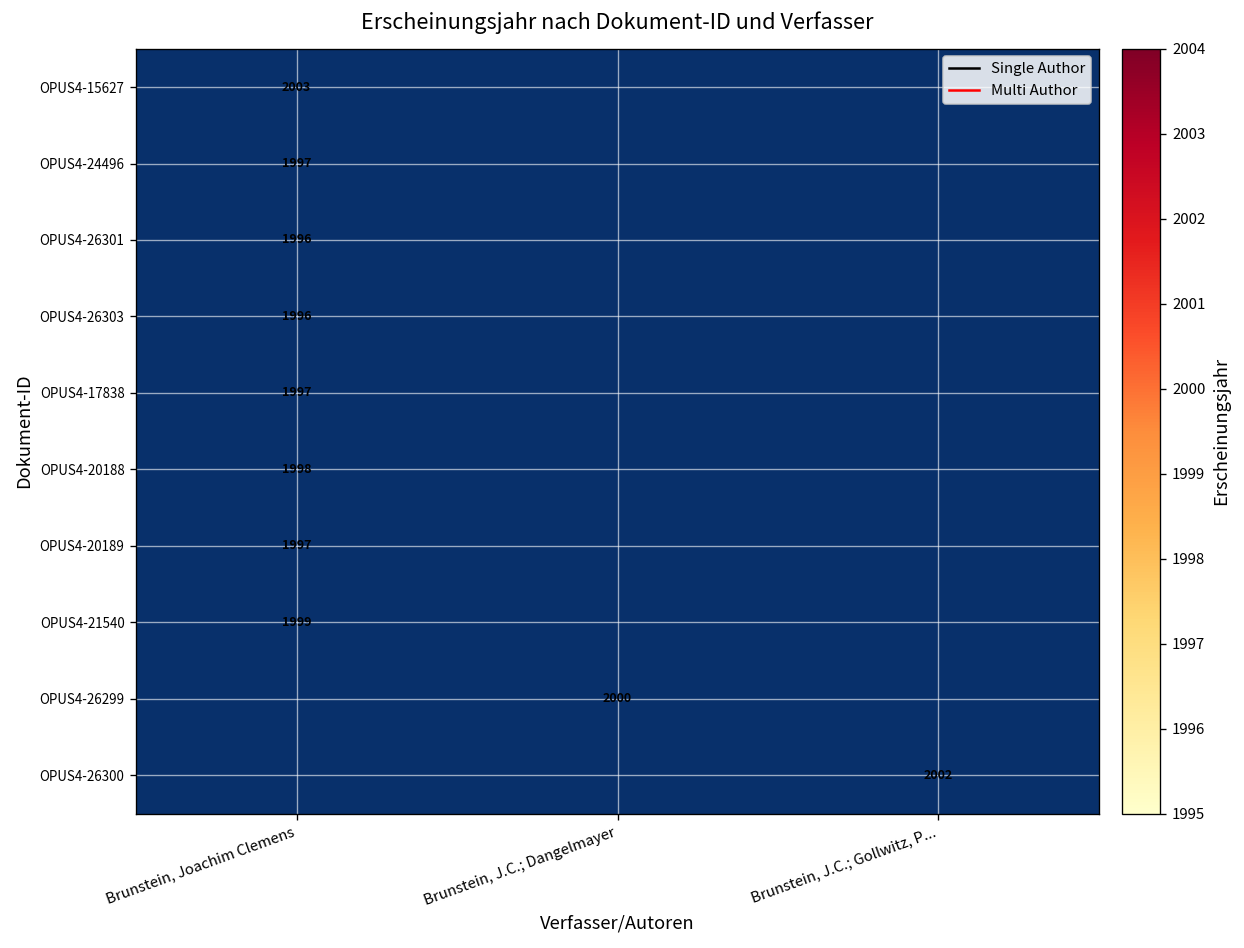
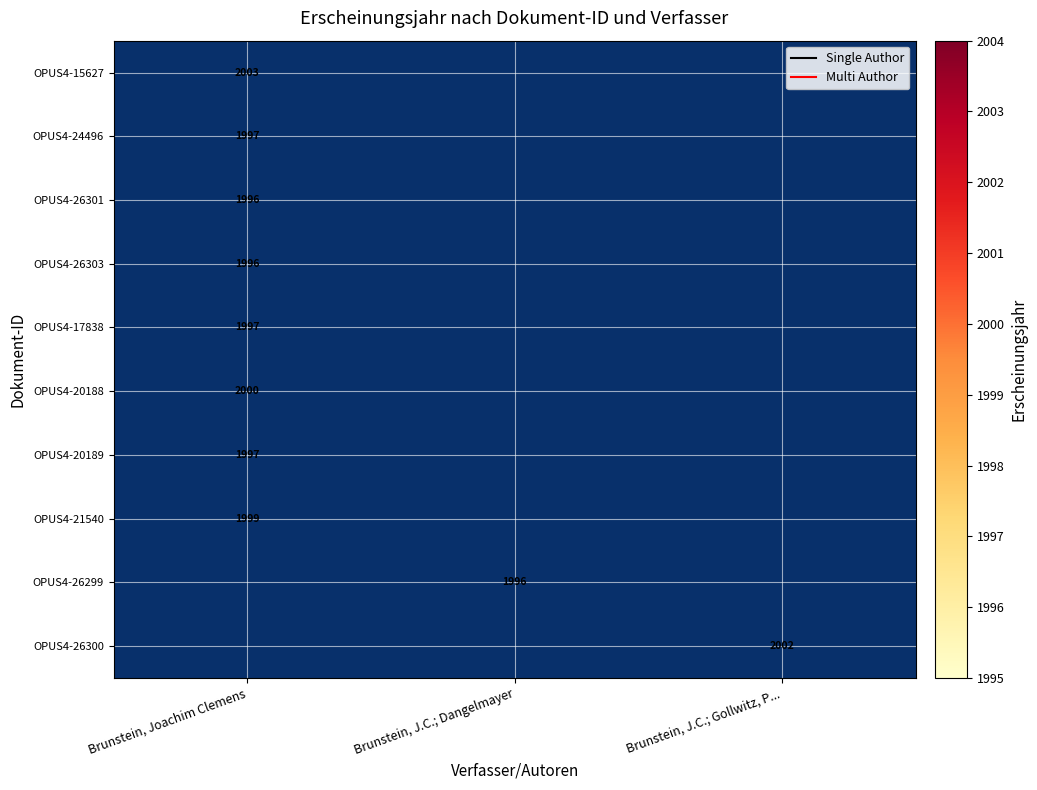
  {
    "OPUS4-15627": {
      "Brunstein, Joachim Clemens": 2003
    },
    "OPUS4-24496": {
      "Brunstein, Joachim Clemens": 1997
    },
    "OPUS4-26301": {
      "Brunstein, Joachim Clemens": 1996
    },
    "OPUS4-26303": {
      "Brunstein, Joachim Clemens": 1996
    },
    "OPUS4-17838": {
      "Brunstein, Joachim Clemens": 1997
    },
    "OPUS4-20188": {
-     "Brunstein, Joachim Clemens": 1998
+     "Brunstein, Joachim Clemens": 2000
    },
    "OPUS4-20189": {
      "Brunstein, Joachim Clemens": 1997
    },
    "OPUS4-21540": {
      "Brunstein, Joachim Clemens": 1999
    },
    "OPUS4-26299": {
-     "Brunstein, J.C.; Dangelmayer": 2000
+     "Brunstein, J.C.; Dangelmayer": 1996
    },
    "OPUS4-26300": {
      "Brunstein, J.C.; Gollwitz, P...": 2002
    }
  }
